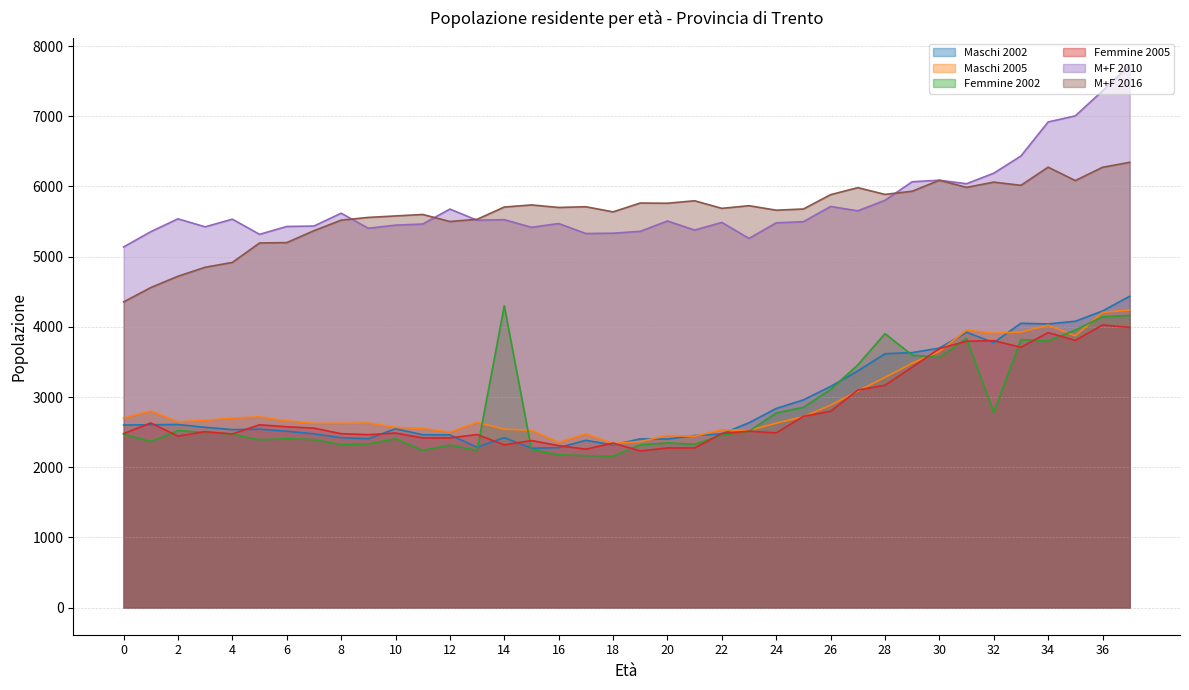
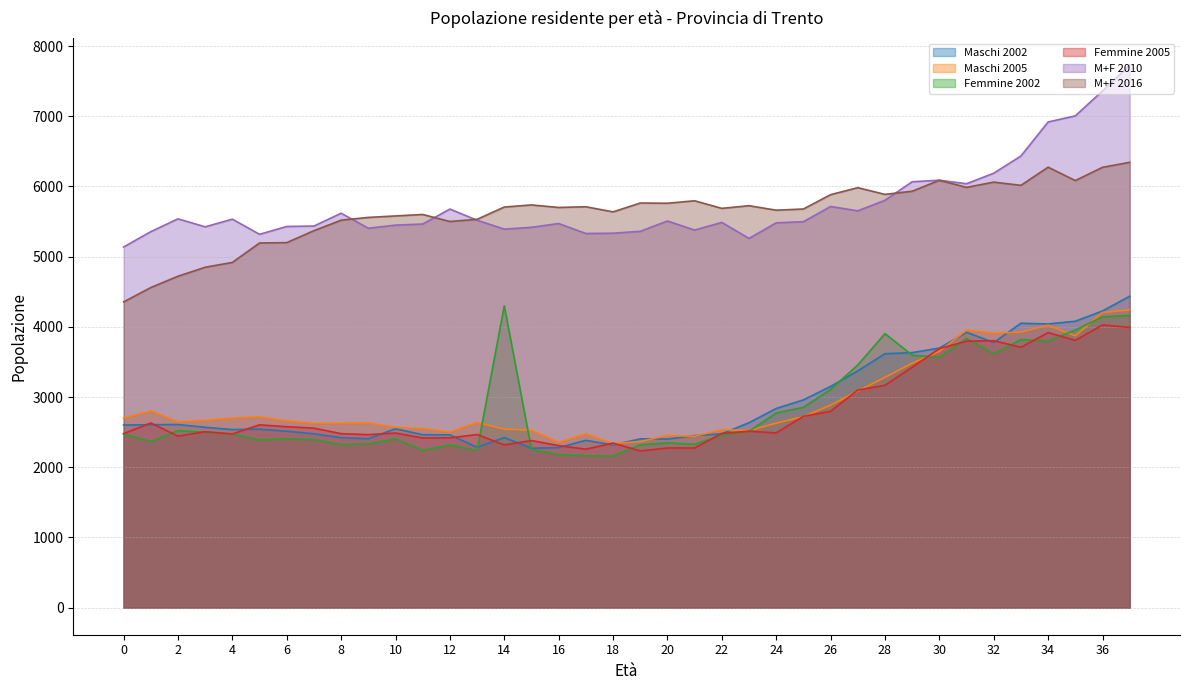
  {
    "Maschi 2002": {
      "0": 2600,
      "2": 2600,
      "4": 2500,
      "6": 2500,
      "8": 2400,
      "12": 2500,
      "14": 2400,
      "20": 2400,
      "24": 2800,
      "26": 3200,
      "28": 3600
    },
    "Femmine 2002": {
      "2": 2500,
      "6": 2400,
      "8": 2300,
      "10": 2400,
      "12": 2300,
      "14": 4300,
      "16": 2200,
      "18": 2200,
      "20": 2300,
      "24": 2800,
      "26": 3100,
      "28": 3900,
      "30": 3600,
-     "32": 2800,
+     "32": 3600,
      "34": 3800,
      "36": 4100
    },
    "M+F 2010": {
      "0": 5100,
      "2": 5500,
      "4": 5500,
      "6": 5400,
      "8": 5600,
      "10": 5400,
      "12": 5700,
-     "14": 5500,
+     "14": 5400,
      "16": 5500,
      "18": 5300,
      "20": 5500,
      "22": 5500,
      "24": 5500,
      "26": 5700,
      "28": 5800,
      "32": 6200,
      "34": 6900
    }
  }
